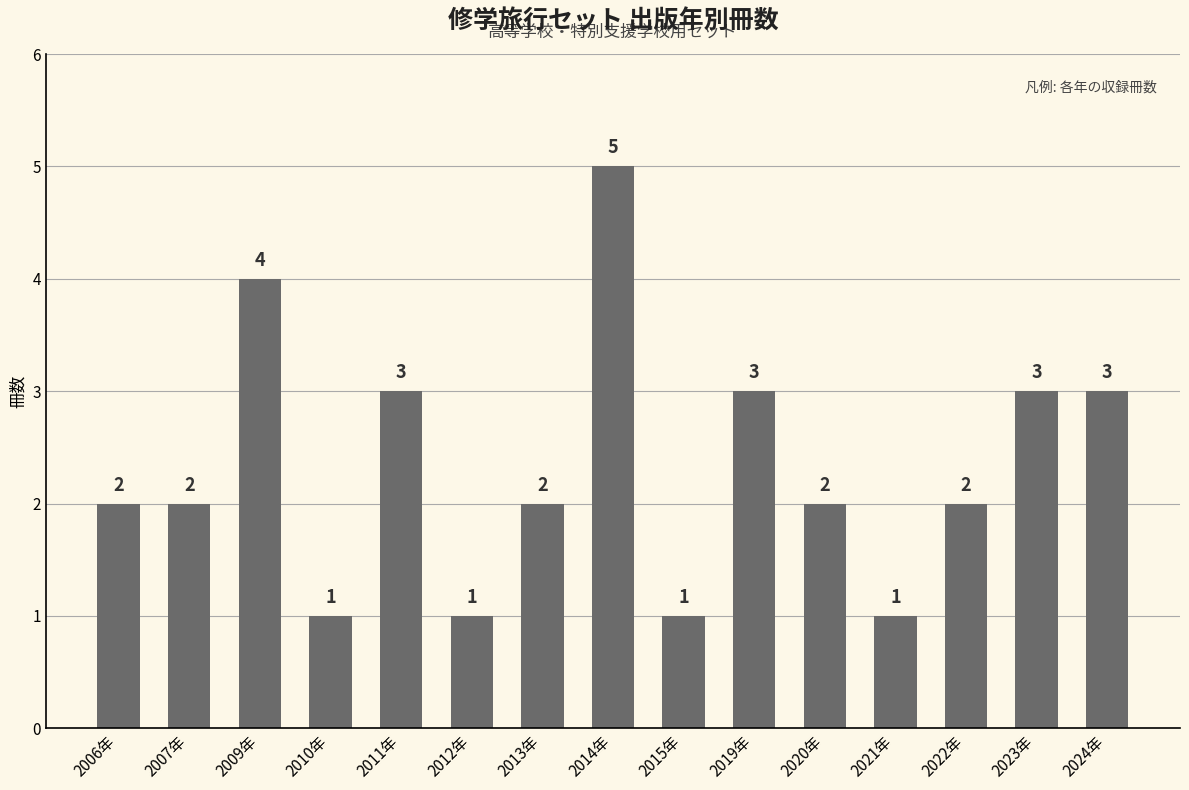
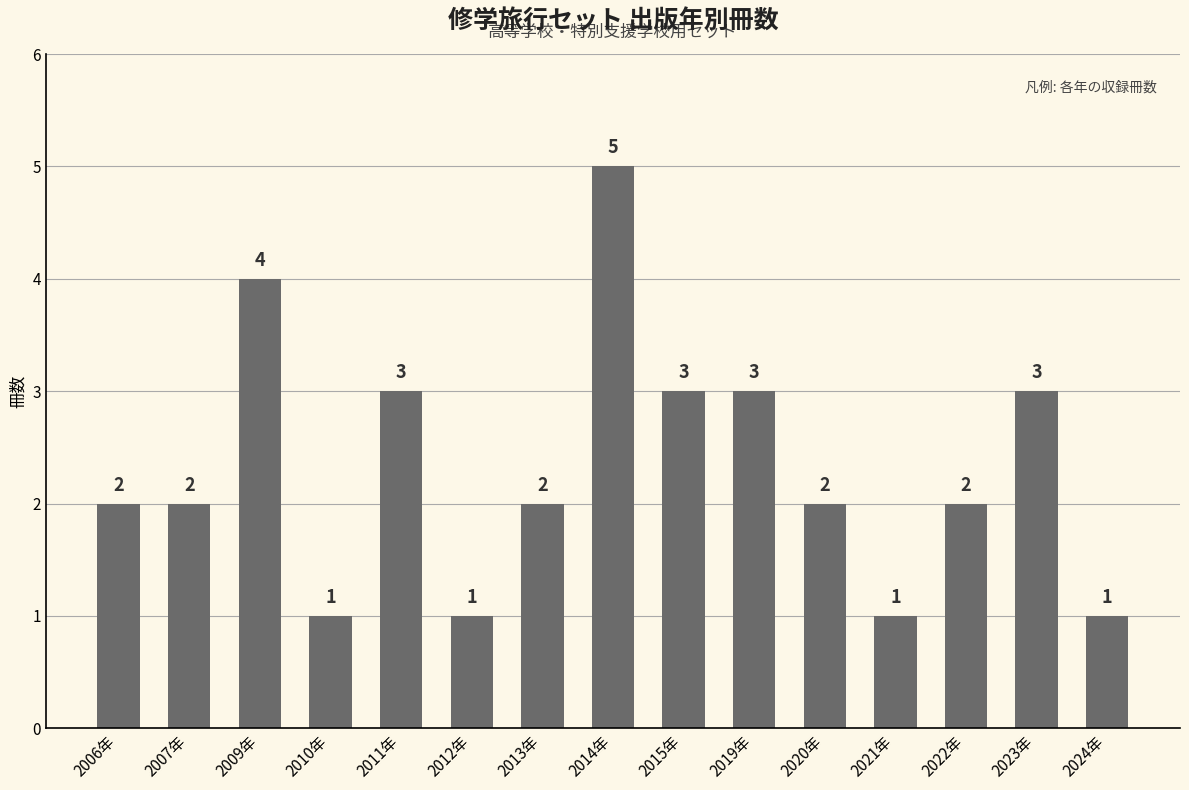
  {
    "2006年": 2,
    "2007年": 2,
    "2009年": 4,
    "2010年": 1,
    "2011年": 3,
    "2012年": 1,
    "2013年": 2,
    "2014年": 5,
-   "2015年": 1,
+   "2015年": 3,
    "2019年": 3,
    "2020年": 2,
    "2021年": 1,
    "2022年": 2,
    "2023年": 3,
-   "2024年": 3
+   "2024年": 1
  }
